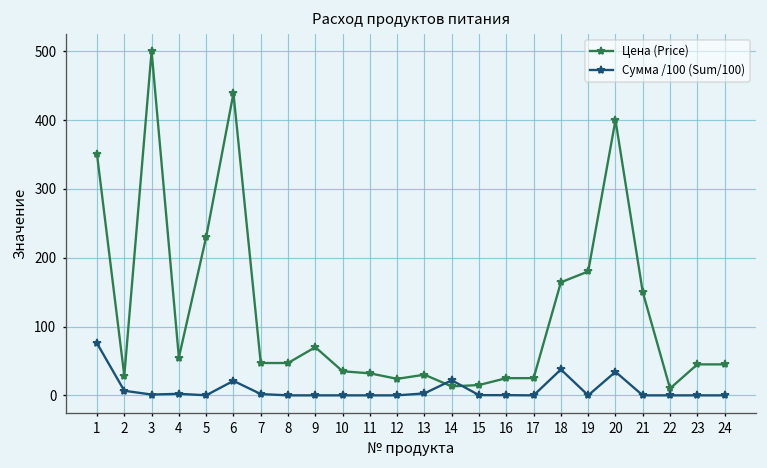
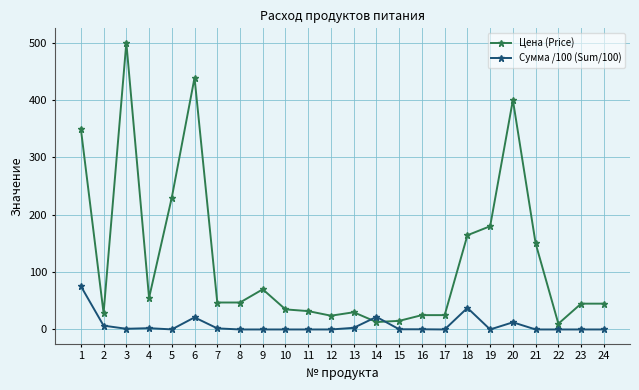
  {
    "Цена (Price)": {
      "1": 350,
      "2": 30,
      "3": 500,
      "4": 60,
      "5": 230,
      "6": 440,
      "7": 50,
      "8": 50,
      "9": 70,
      "10": 40,
      "11": 30,
      "12": 20,
      "13": 30,
      "14": 10,
      "15": 20,
      "16": 30,
      "17": 30,
      "18": 160,
      "19": 180,
      "20": 400,
      "21": 150,
      "22": 10,
      "23": 50,
      "24": 50
    },
    "Сумма /100 (Sum/100)": {
      "1": 80,
      "2": 10,
      "3": 0,
      "4": 0,
      "5": 0,
      "6": 20,
      "7": 0,
      "8": 0,
      "9": 0,
      "10": 0,
      "11": 0,
      "12": 0,
      "13": 0,
      "14": 20,
      "15": 0,
      "16": 0,
      "17": 0,
      "18": 40,
      "19": 0,
-     "20": 30,
+     "20": 10,
      "21": 0,
      "22": 0,
      "23": 0,
      "24": 0
    }
  }
